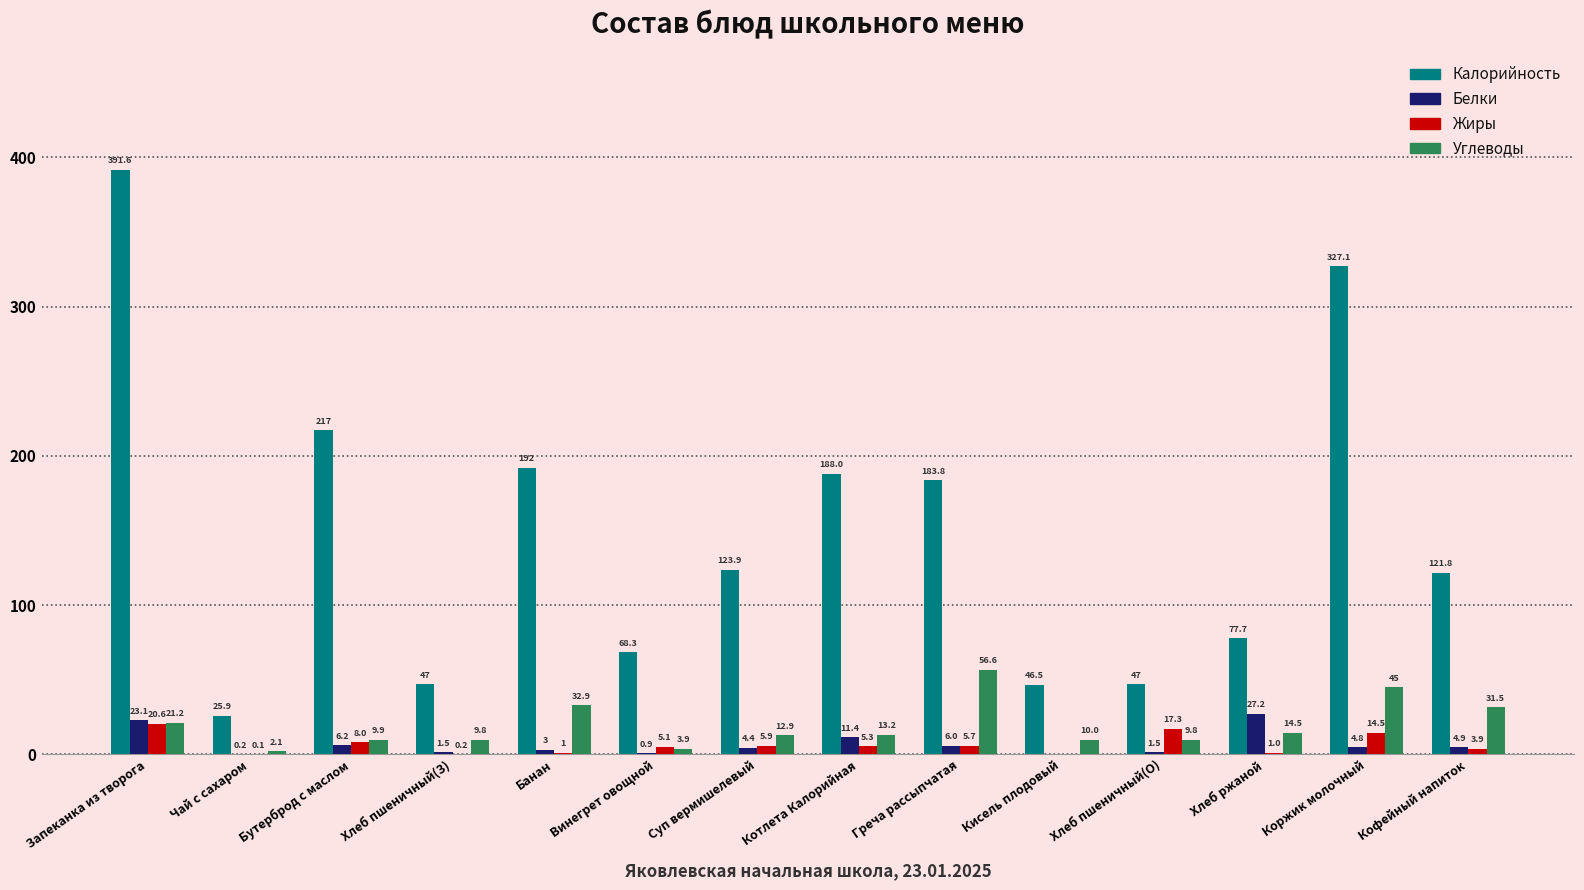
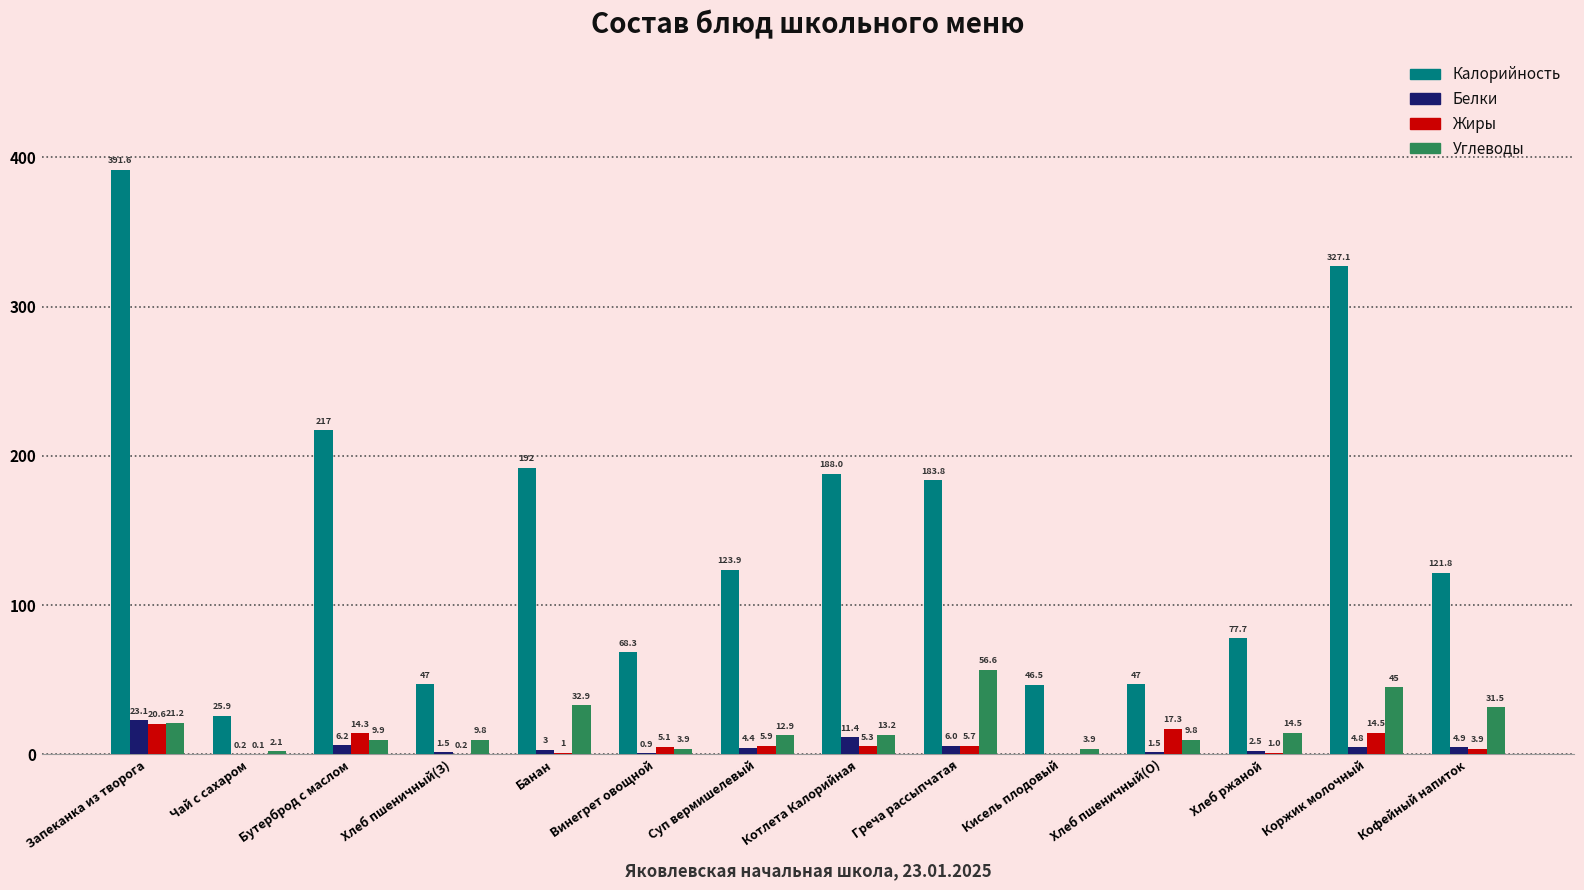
  {
    "Калорийность": {
      "Запеканка из творога": 391.6,
      "Чай с сахаром": 25.9,
      "Бутерброд с маслом": 217,
      "Хлеб пшеничный(З)": 47,
      "Банан": 192,
      "Винегрет овощной": 68.3,
      "Суп вермишелевый": 123.9,
      "Котлета Калорийная": 188.0,
      "Греча рассыпчатая": 183.8,
      "Кисель плодовый": 46.5,
      "Хлеб пшеничный(О)": 47,
      "Хлеб ржаной": 77.7,
      "Коржик молочный": 327.1,
      "Кофейный напиток": 121.8
    },
    "Белки": {
      "Запеканка из творога": 23.1,
      "Чай с сахаром": 0.2,
      "Бутерброд с маслом": 6.2,
      "Хлеб пшеничный(З)": 1.5,
      "Банан": 3,
      "Винегрет овощной": 0.9,
      "Суп вермишелевый": 4.4,
      "Котлета Калорийная": 11.4,
      "Греча рассыпчатая": 6.0,
      "Хлеб пшеничный(О)": 1.5,
-     "Хлеб ржаной": 27.2,
+     "Хлеб ржаной": 2.5,
      "Коржик молочный": 4.8,
      "Кофейный напиток": 4.9
    },
    "Жиры": {
      "Запеканка из творога": 20.6,
      "Чай с сахаром": 0.1,
-     "Бутерброд с маслом": 8.0,
+     "Бутерброд с маслом": 14.3,
      "Хлеб пшеничный(З)": 0.2,
      "Банан": 1,
      "Винегрет овощной": 5.1,
      "Суп вермишелевый": 5.9,
      "Котлета Калорийная": 5.3,
      "Греча рассыпчатая": 5.7,
      "Хлеб пшеничный(О)": 17.3,
      "Хлеб ржаной": 1.0,
      "Коржик молочный": 14.5,
      "Кофейный напиток": 3.9
    },
    "Углеводы": {
      "Запеканка из творога": 21.2,
      "Чай с сахаром": 2.1,
      "Бутерброд с маслом": 9.9,
      "Хлеб пшеничный(З)": 9.8,
      "Банан": 32.9,
      "Винегрет овощной": 3.9,
      "Суп вермишелевый": 12.9,
      "Котлета Калорийная": 13.2,
      "Греча рассыпчатая": 56.6,
-     "Кисель плодовый": 10.0,
+     "Кисель плодовый": 3.9,
      "Хлеб пшеничный(О)": 9.8,
      "Хлеб ржаной": 14.5,
      "Коржик молочный": 45,
      "Кофейный напиток": 31.5
    }
  }
